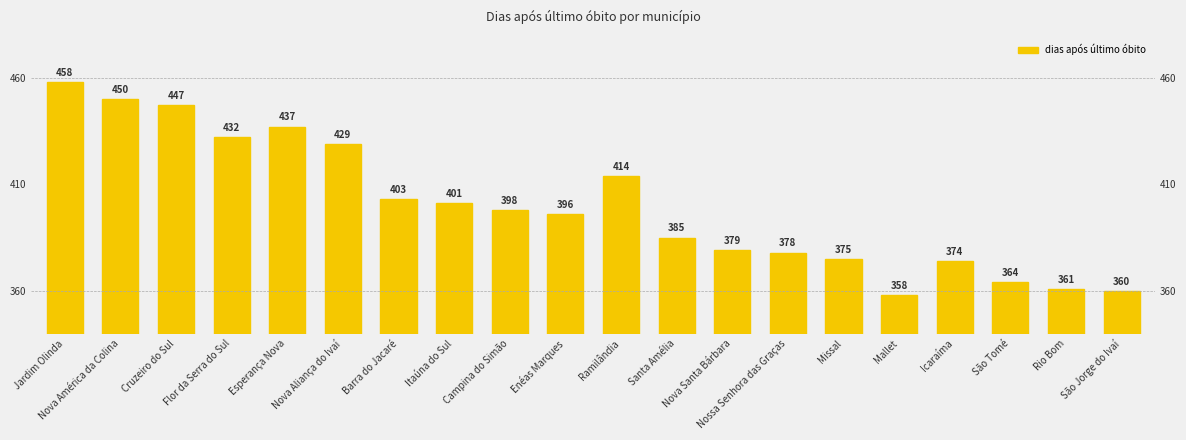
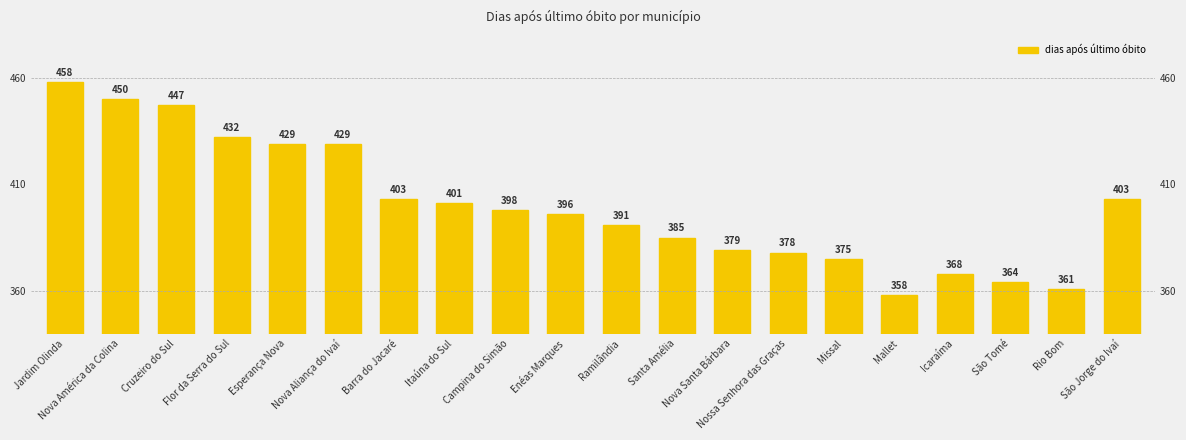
  {
    "Jardim Olinda": 458,
    "Nova América da Colina": 450,
    "Cruzeiro do Sul": 447,
    "Flor da Serra do Sul": 432,
-   "Esperança Nova": 437,
+   "Esperança Nova": 429,
    "Nova Aliança do Ivaí": 429,
    "Barra do Jacaré": 403,
    "Itaúna do Sul": 401,
    "Campina do Simão": 398,
    "Enéas Marques": 396,
-   "Ramilândia": 414,
+   "Ramilândia": 391,
    "Santa Amélia": 385,
    "Nova Santa Bárbara": 379,
    "Nossa Senhora das Graças": 378,
    "Missal": 375,
    "Mallet": 358,
-   "Icaraíma": 374,
+   "Icaraíma": 368,
    "São Tomé": 364,
    "Rio Bom": 361,
-   "São Jorge do Ivaí": 360
+   "São Jorge do Ivaí": 403
  }
